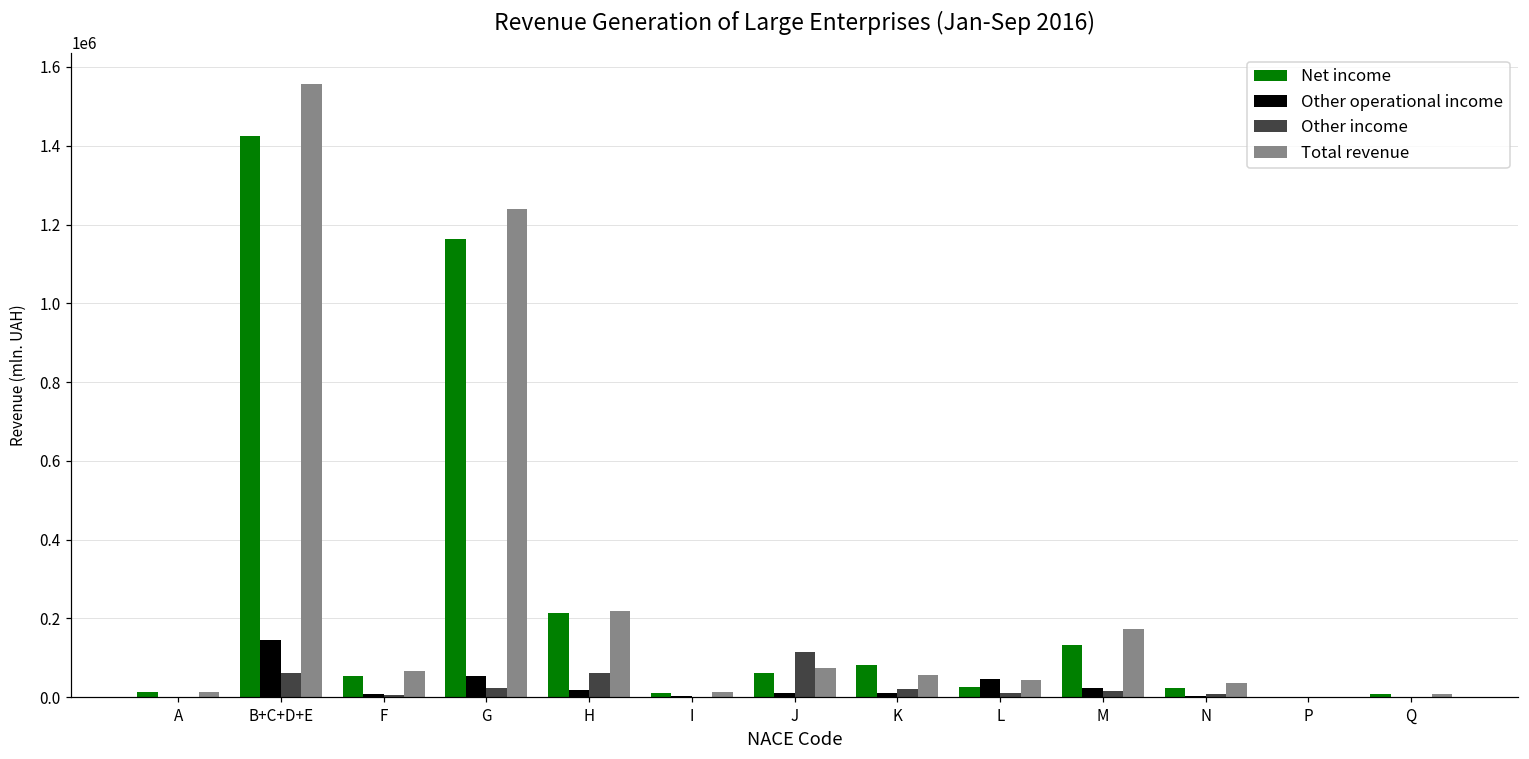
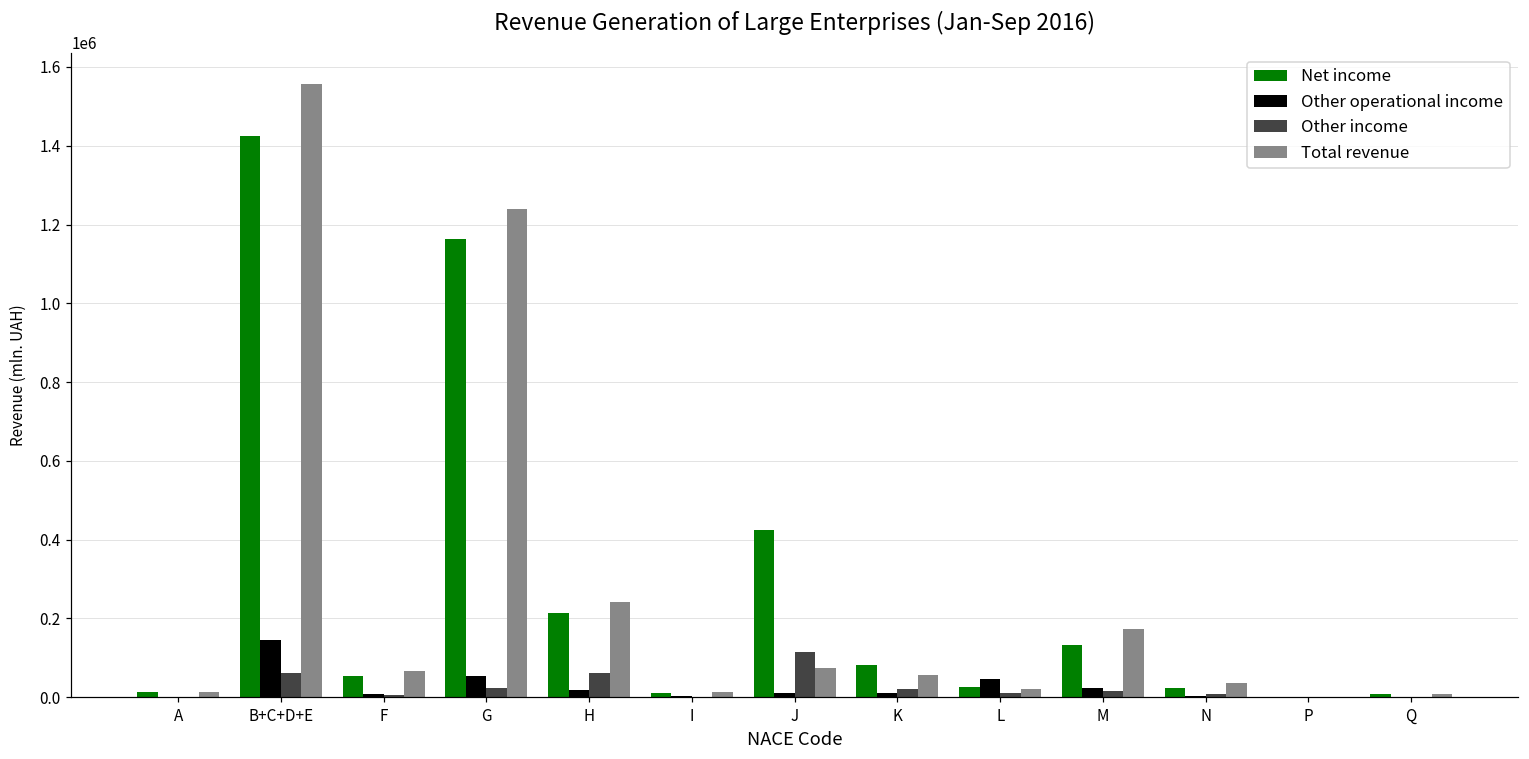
  {
    "Net income": {
      "A": 10000,
      "B+C+D+E": 1420000,
      "F": 50000,
      "G": 1160000,
      "H": 210000,
      "I": 10000,
-     "J": 60000,
+     "J": 430000,
      "K": 80000,
      "L": 30000,
      "M": 130000,
      "N": 20000
    },
    "Other operational income": {
      "B+C+D+E": 150000,
      "F": 10000,
      "G": 50000,
      "H": 20000,
      "J": 10000,
      "K": 10000,
      "L": 40000,
      "M": 20000
    },
    "Other income": {
      "B+C+D+E": 60000,
      "G": 20000,
      "H": 60000,
      "J": 110000,
      "K": 20000,
      "L": 10000,
      "M": 20000,
      "N": 10000
    },
    "Total revenue": {
      "A": 10000,
      "B+C+D+E": 1560000,
      "F": 70000,
      "G": 1240000,
-     "H": 220000,
+     "H": 240000,
      "I": 10000,
      "J": 70000,
      "K": 60000,
-     "L": 40000,
+     "L": 20000,
      "M": 170000,
      "N": 30000,
      "Q": 10000
    }
  }
